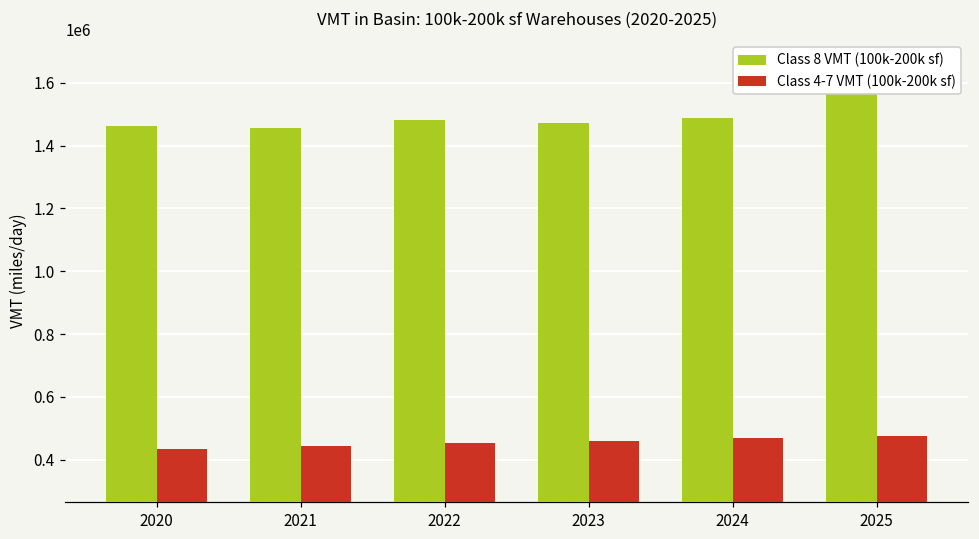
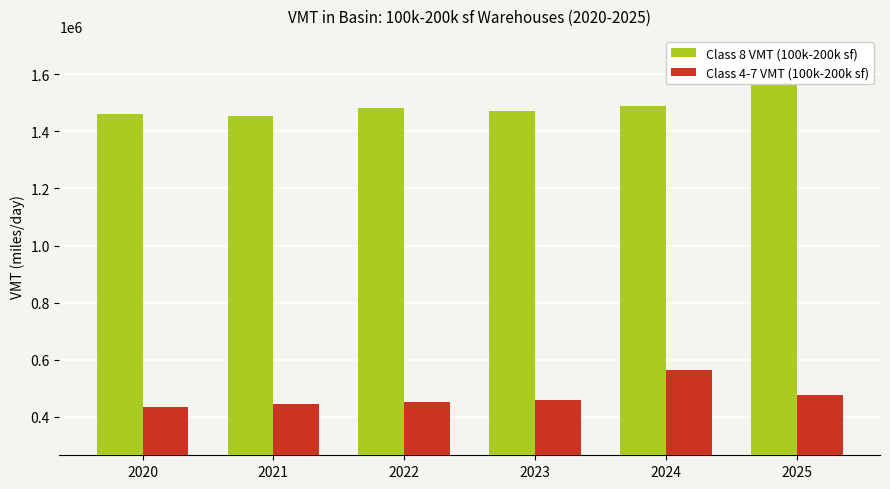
  {
    "Class 8 VMT (100k-200k sf)": {
      "2020": 1460000,
      "2021": 1460000,
      "2022": 1480000,
      "2023": 1470000,
      "2024": 1490000
    },
    "Class 4-7 VMT (100k-200k sf)": {
      "2020": 440000,
      "2021": 440000,
      "2022": 450000,
      "2023": 460000,
-     "2024": 470000,
+     "2024": 560000,
      "2025": 480000
    }
  }
